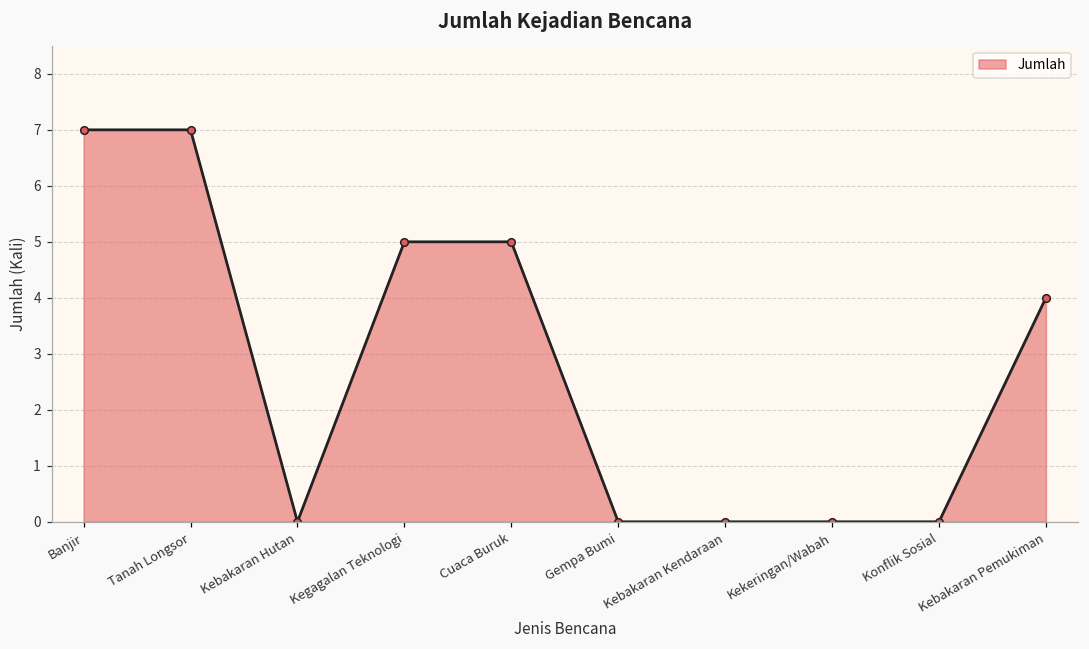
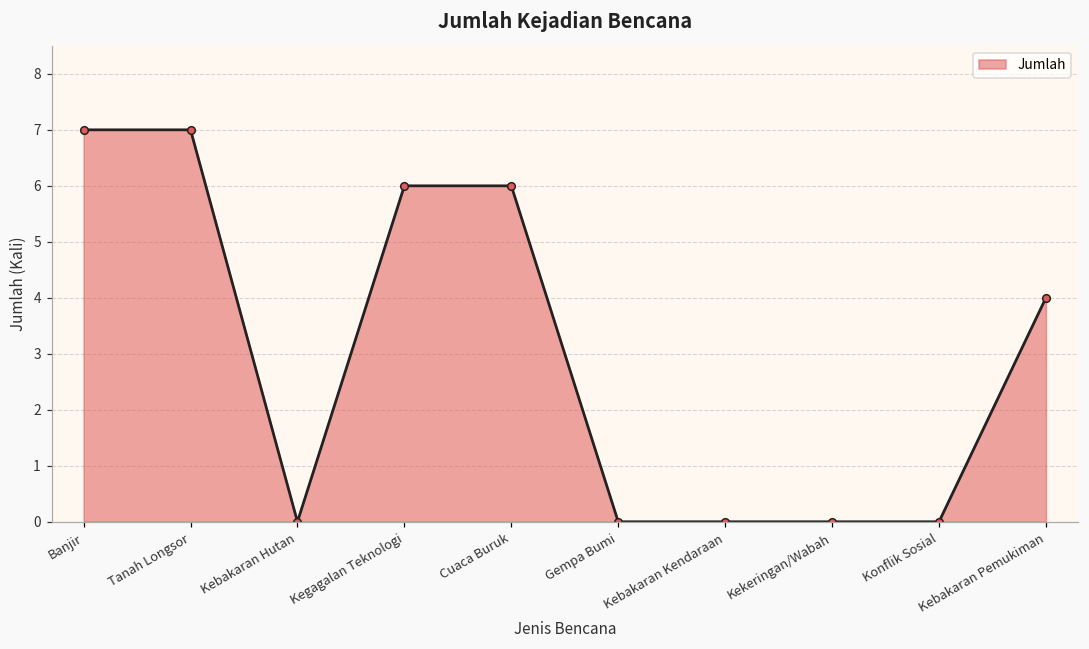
  {
    "Banjir": 7,
    "Tanah Longsor": 7,
    "Kebakaran Hutan": 0,
-   "Kegagalan Teknologi": 5,
-   "Cuaca Buruk": 5,
+   "Kegagalan Teknologi": 6,
+   "Cuaca Buruk": 6,
    "Gempa Bumi": 0,
    "Kebakaran Kendaraan": 0,
    "Kekeringan/Wabah": 0,
    "Konflik Sosial": 0,
    "Kebakaran Pemukiman": 4
  }
